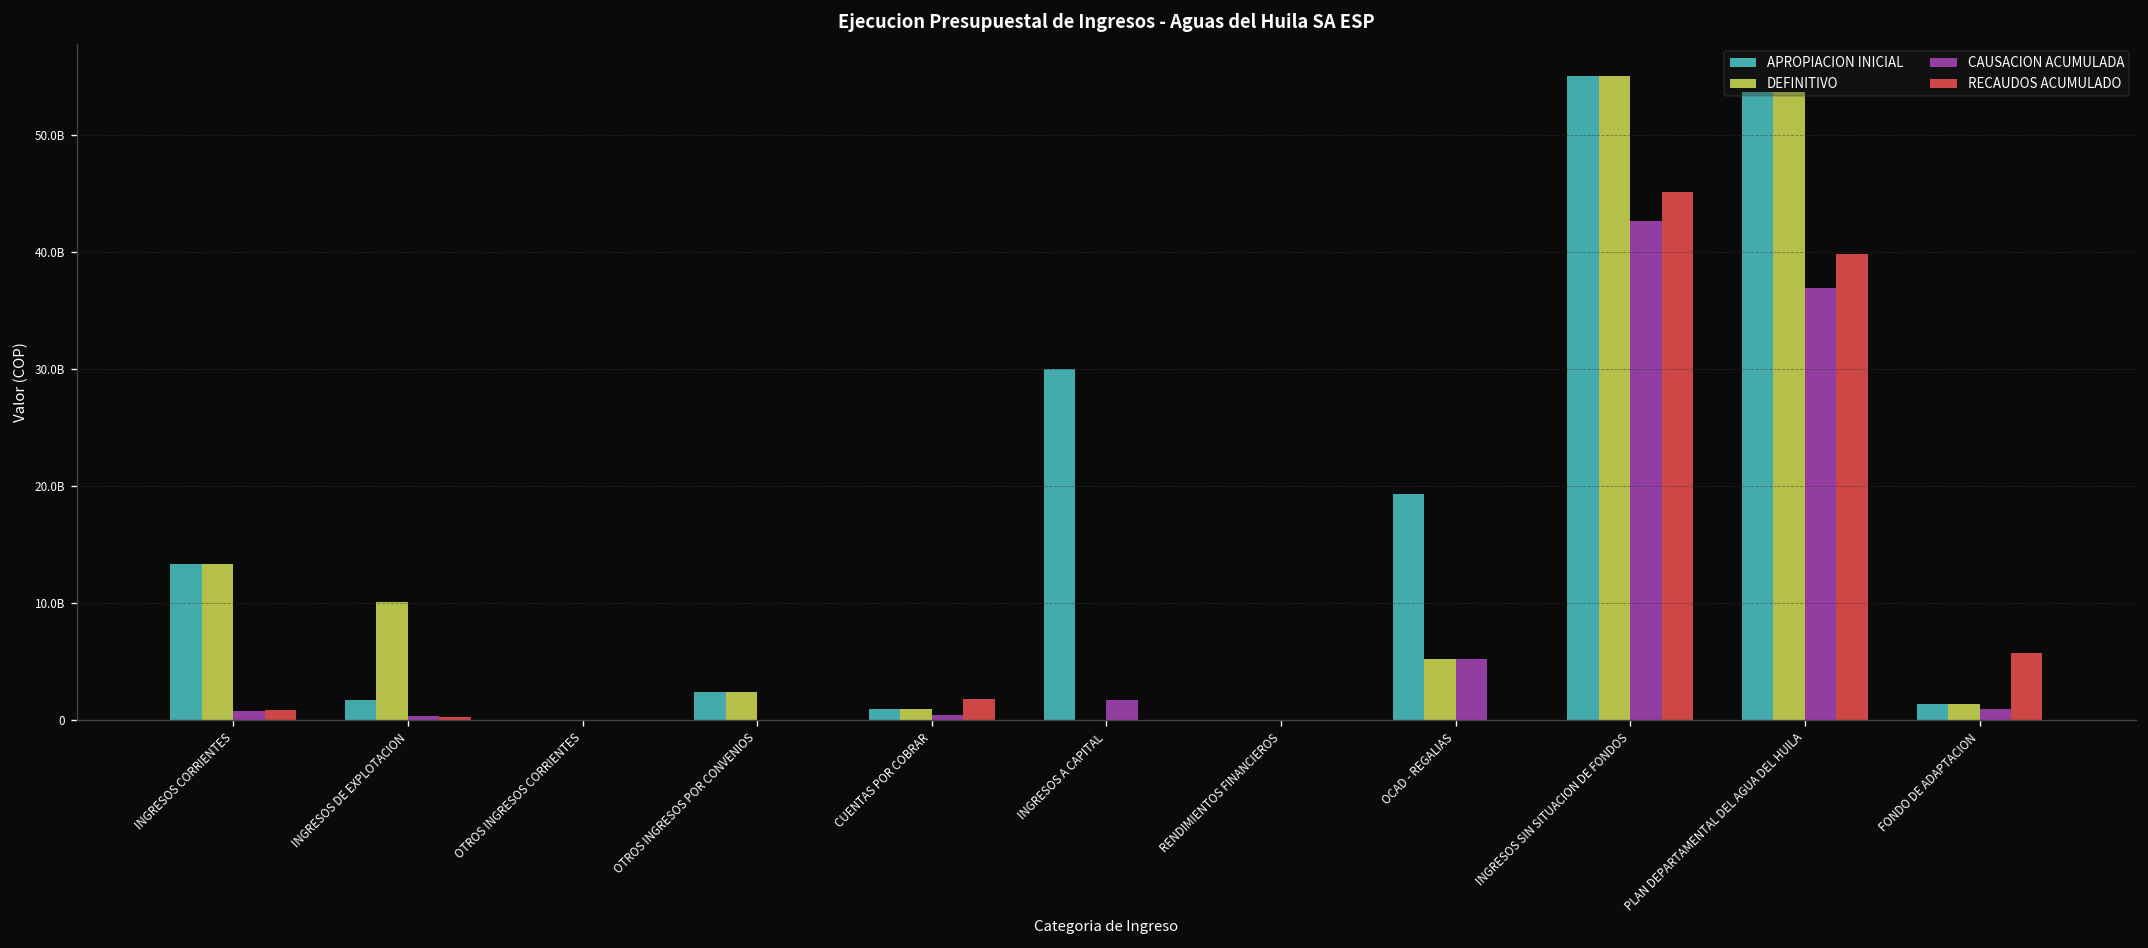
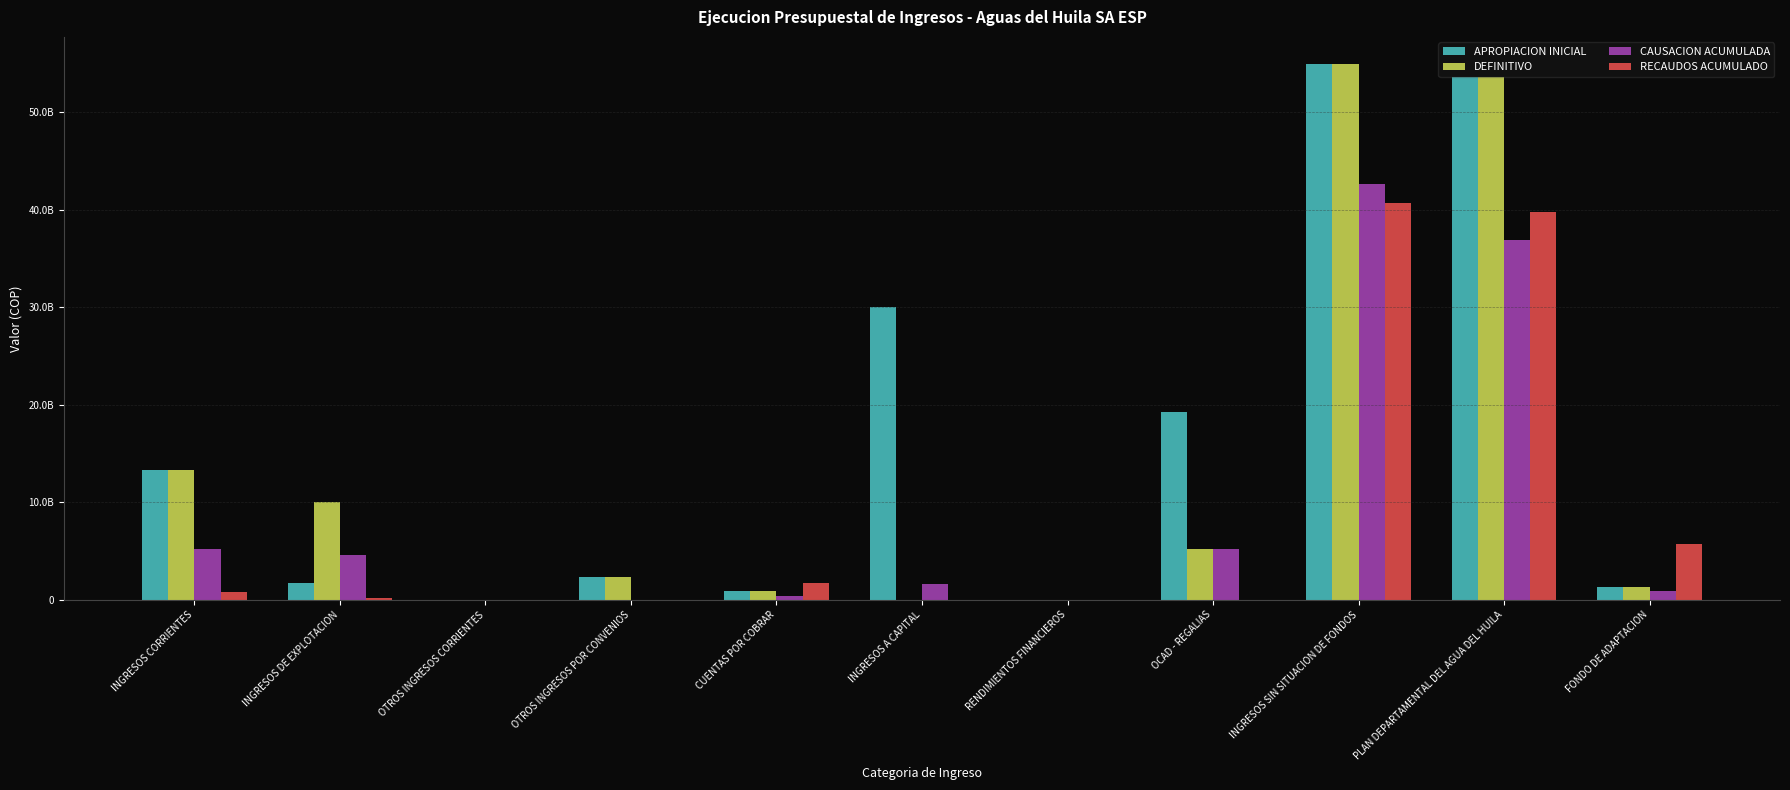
  {
    "APROPIACION INICIAL": {
      "INGRESOS CORRIENTES": 13000000000,
      "INGRESOS DE EXPLOTACION": 2000000000,
      "OTROS INGRESOS POR CONVENIOS": 2000000000,
      "CUENTAS POR COBRAR": 1000000000,
      "INGRESOS A CAPITAL": 30000000000,
      "OCAD - REGALIAS": 19000000000,
      "INGRESOS SIN SITUACION DE FONDOS": 55000000000,
      "FONDO DE ADAPTACION": 1000000000
    },
    "DEFINITIVO": {
      "INGRESOS CORRIENTES": 13000000000,
      "INGRESOS DE EXPLOTACION": 10000000000,
      "OTROS INGRESOS POR CONVENIOS": 2000000000,
      "CUENTAS POR COBRAR": 1000000000,
      "OCAD - REGALIAS": 5000000000,
      "INGRESOS SIN SITUACION DE FONDOS": 55000000000,
      "FONDO DE ADAPTACION": 1000000000
    },
    "CAUSACION ACUMULADA": {
-     "INGRESOS CORRIENTES": 1000000000,
-     "INGRESOS DE EXPLOTACION": 0,
+     "INGRESOS CORRIENTES": 5000000000,
+     "INGRESOS DE EXPLOTACION": 5000000000,
      "CUENTAS POR COBRAR": 0,
      "INGRESOS A CAPITAL": 2000000000,
      "OCAD - REGALIAS": 5000000000,
      "INGRESOS SIN SITUACION DE FONDOS": 43000000000,
      "PLAN DEPARTAMENTAL DEL AGUA DEL HUILA": 37000000000,
      "FONDO DE ADAPTACION": 1000000000
    },
    "RECAUDOS ACUMULADO": {
      "INGRESOS CORRIENTES": 1000000000,
      "CUENTAS POR COBRAR": 2000000000,
-     "INGRESOS SIN SITUACION DE FONDOS": 45000000000,
+     "INGRESOS SIN SITUACION DE FONDOS": 41000000000,
      "PLAN DEPARTAMENTAL DEL AGUA DEL HUILA": 40000000000,
      "FONDO DE ADAPTACION": 6000000000
    }
  }
